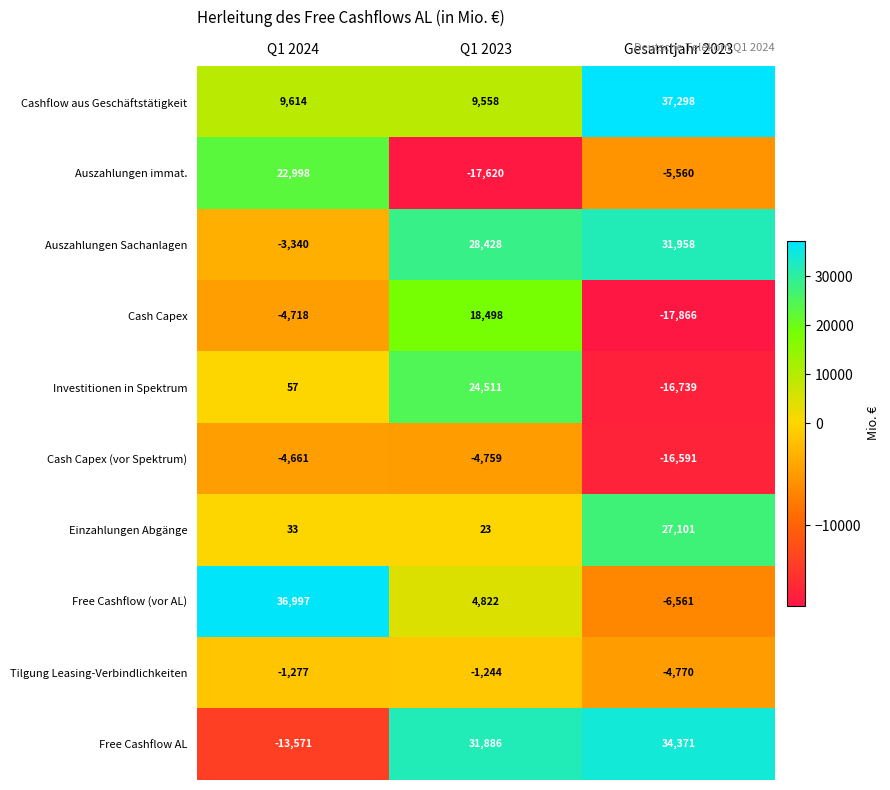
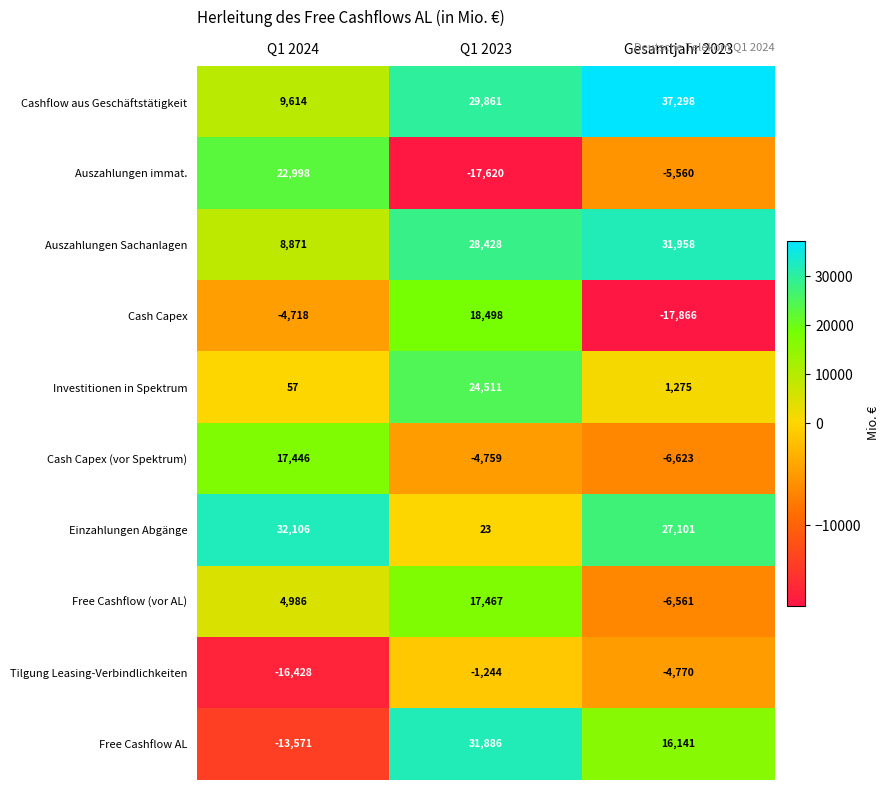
  {
    "Cashflow aus Geschäftstätigkeit": {
      "Q1 2024": "9,614",
-     "Q1 2023": "9,558",
+     "Q1 2023": "29,861",
      "Gesamtjahr 2023": "37,298"
    },
    "Auszahlungen immat.": {
      "Q1 2024": "22,998",
      "Q1 2023": "-17,620",
      "Gesamtjahr 2023": "-5,560"
    },
    "Auszahlungen Sachanlagen": {
-     "Q1 2024": "-3,340",
+     "Q1 2024": "8,871",
      "Q1 2023": "28,428",
      "Gesamtjahr 2023": "31,958"
    },
    "Cash Capex": {
      "Q1 2024": "-4,718",
      "Q1 2023": "18,498",
      "Gesamtjahr 2023": "-17,866"
    },
    "Investitionen in Spektrum": {
      "Q1 2024": "57",
      "Q1 2023": "24,511",
-     "Gesamtjahr 2023": "-16,739"
+     "Gesamtjahr 2023": "1,275"
    },
    "Cash Capex (vor Spektrum)": {
-     "Q1 2024": "-4,661",
+     "Q1 2024": "17,446",
      "Q1 2023": "-4,759",
-     "Gesamtjahr 2023": "-16,591"
+     "Gesamtjahr 2023": "-6,623"
    },
    "Einzahlungen Abgänge": {
-     "Q1 2024": "33",
+     "Q1 2024": "32,106",
      "Q1 2023": "23",
      "Gesamtjahr 2023": "27,101"
    },
    "Free Cashflow (vor AL)": {
-     "Q1 2024": "36,997",
-     "Q1 2023": "4,822",
+     "Q1 2024": "4,986",
+     "Q1 2023": "17,467",
      "Gesamtjahr 2023": "-6,561"
    },
    "Tilgung Leasing-Verbindlichkeiten": {
-     "Q1 2024": "-1,277",
+     "Q1 2024": "-16,428",
      "Q1 2023": "-1,244",
      "Gesamtjahr 2023": "-4,770"
    },
    "Free Cashflow AL": {
      "Q1 2024": "-13,571",
      "Q1 2023": "31,886",
-     "Gesamtjahr 2023": "34,371"
+     "Gesamtjahr 2023": "16,141"
    }
  }
